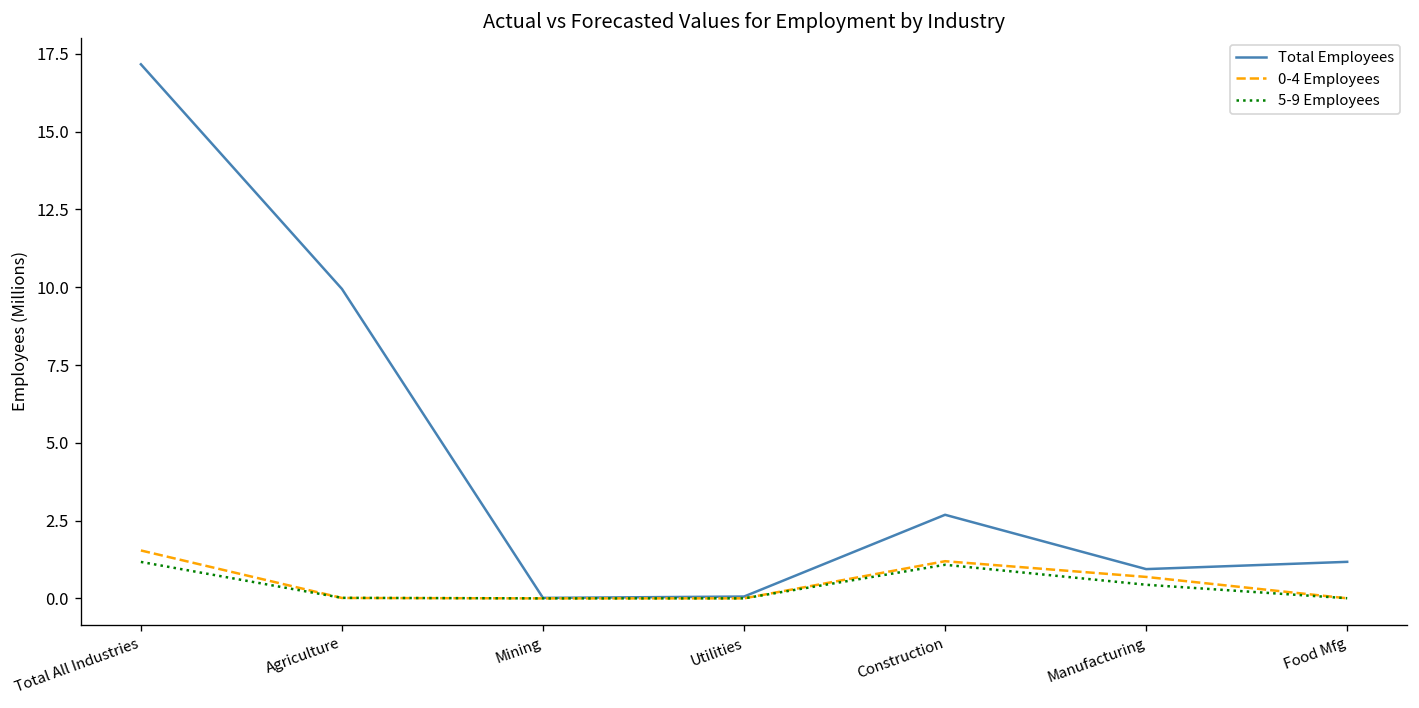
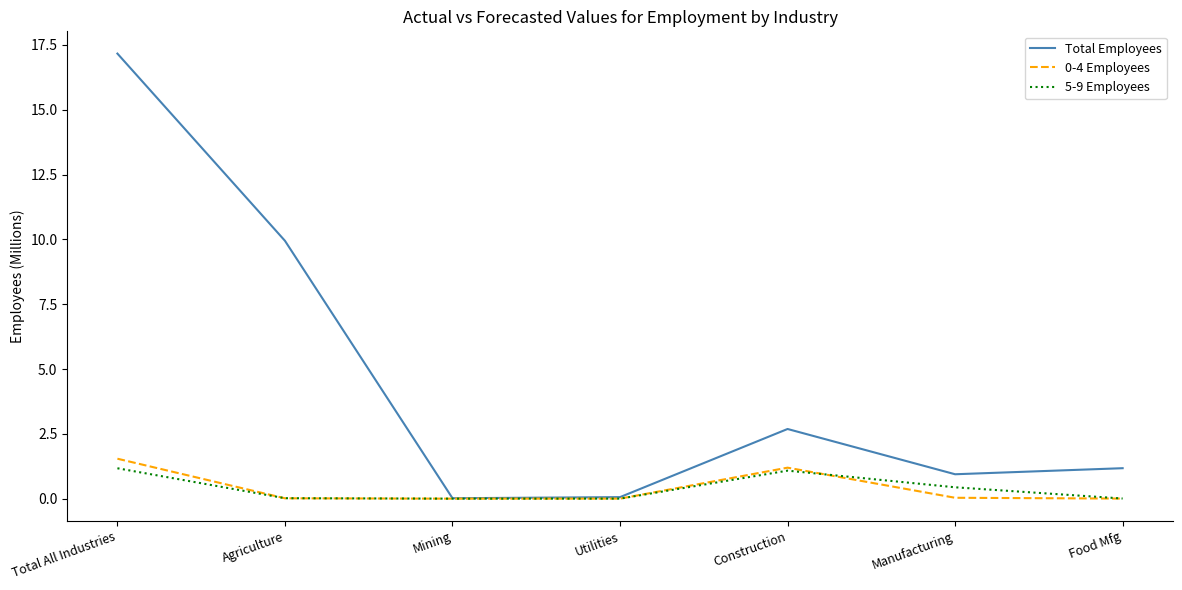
  {
    "Total Employees": {
      "Total All Industries": 17.2,
      "Agriculture": 9.9,
      "Construction": 2.7,
      "Manufacturing": 0.9,
      "Food Mfg": 1.2
    },
    "0-4 Employees": {
      "Total All Industries": 1.5,
      "Construction": 1.2,
-     "Manufacturing": 0.7
+     "Manufacturing": 0.0
    },
    "5-9 Employees": {
      "Total All Industries": 1.2,
      "Construction": 1.1,
      "Manufacturing": 0.4
    }
  }
